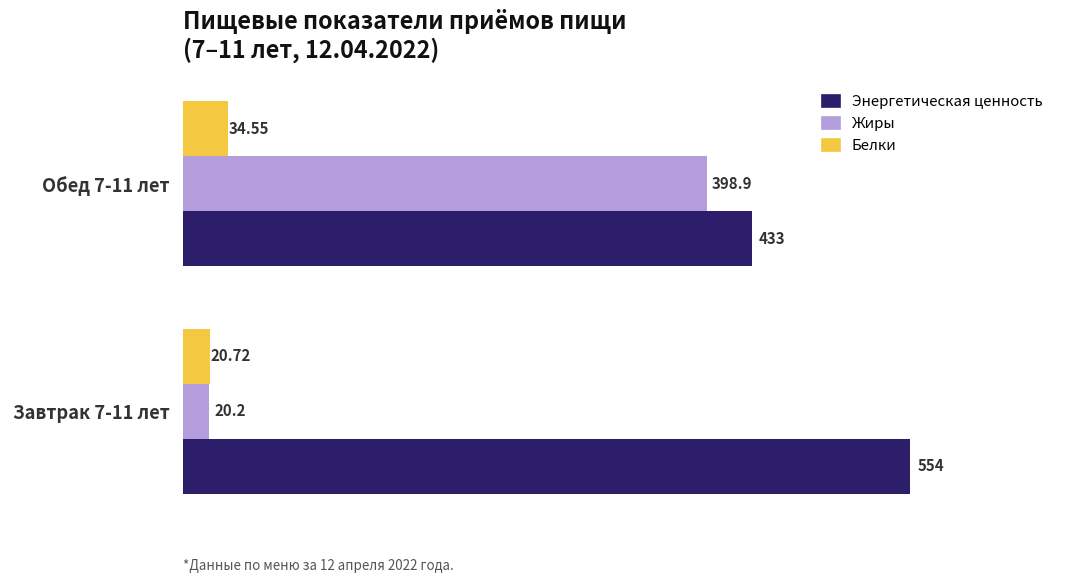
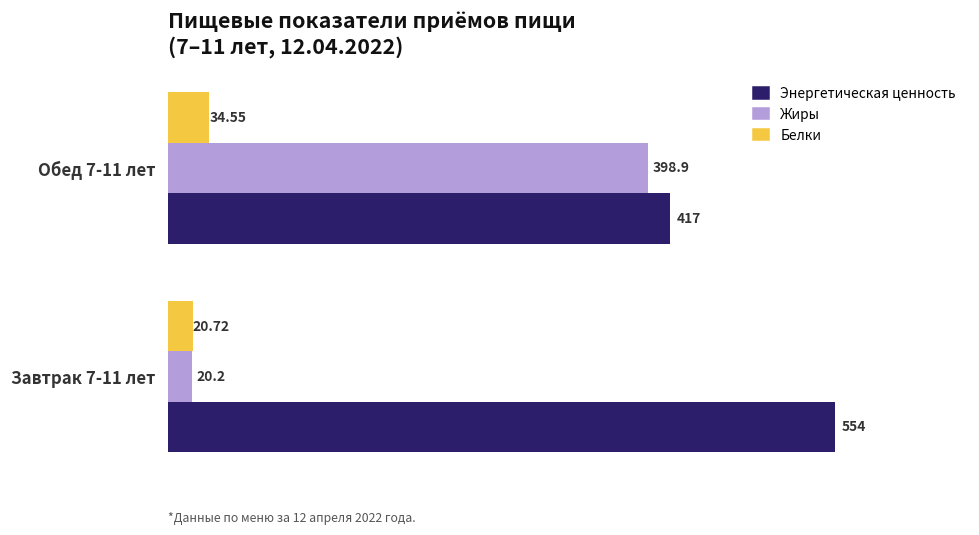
  {
    "Энергетическая ценность": {
-     "Обед 7-11 лет": 433,
+     "Обед 7-11 лет": 417,
      "Завтрак 7-11 лет": 554
    },
    "Жиры": {
      "Обед 7-11 лет": 398.9,
      "Завтрак 7-11 лет": 20.2
    },
    "Белки": {
      "Обед 7-11 лет": 34.55,
      "Завтрак 7-11 лет": 20.72
    }
  }
